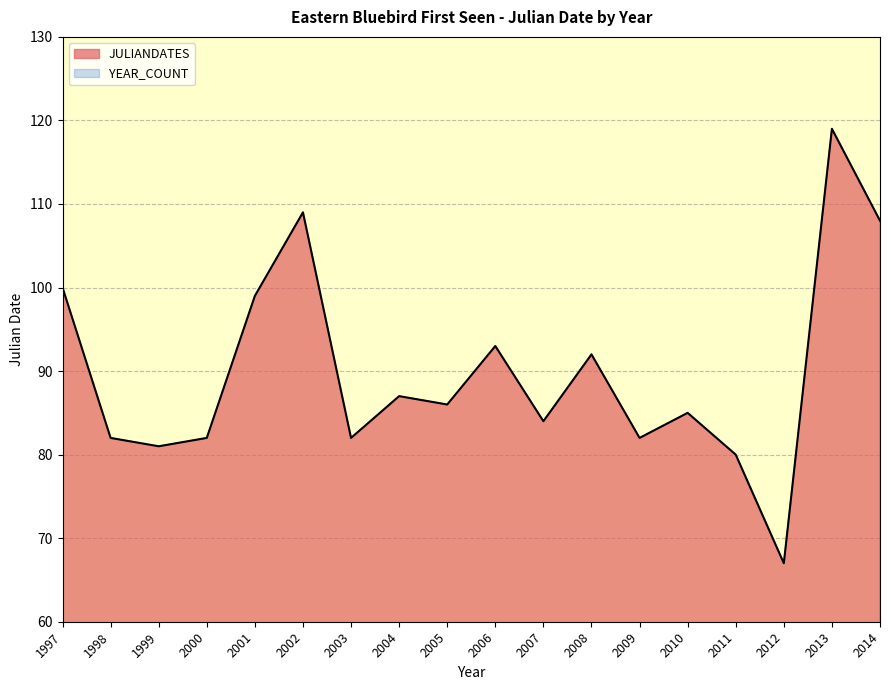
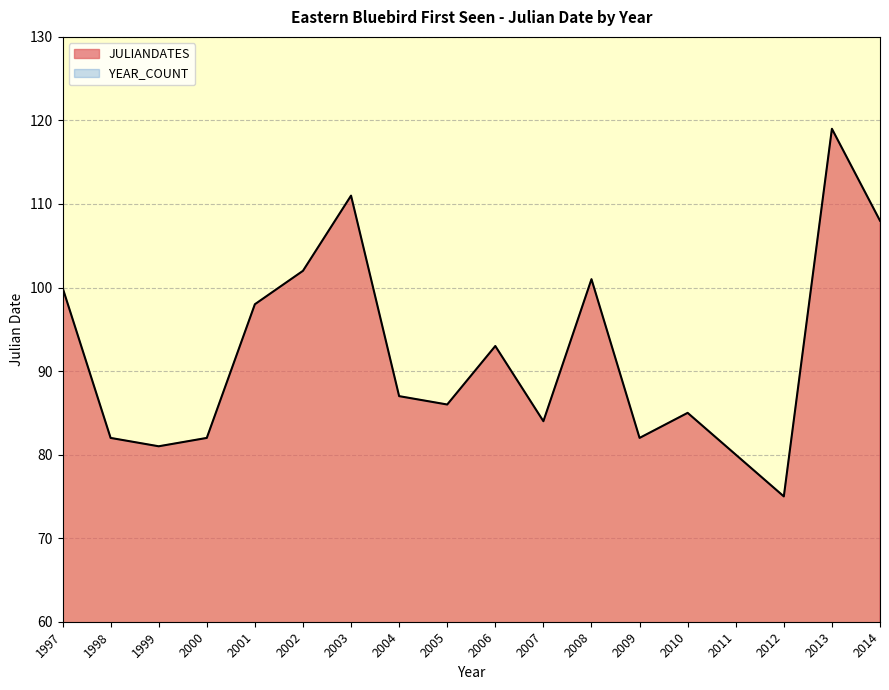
  {
    "JULIANDATES": {
      "1997": 100,
      "1998": 82,
      "1999": 81,
      "2000": 82,
-     "2001": 99,
-     "2002": 109,
-     "2003": 82,
+     "2001": 98,
+     "2002": 102,
+     "2003": 111,
      "2004": 87,
      "2005": 86,
      "2006": 93,
      "2007": 84,
-     "2008": 92,
+     "2008": 101,
      "2009": 82,
      "2010": 85,
      "2011": 80,
-     "2012": 67,
+     "2012": 75,
      "2013": 119,
      "2014": 108
    }
  }
